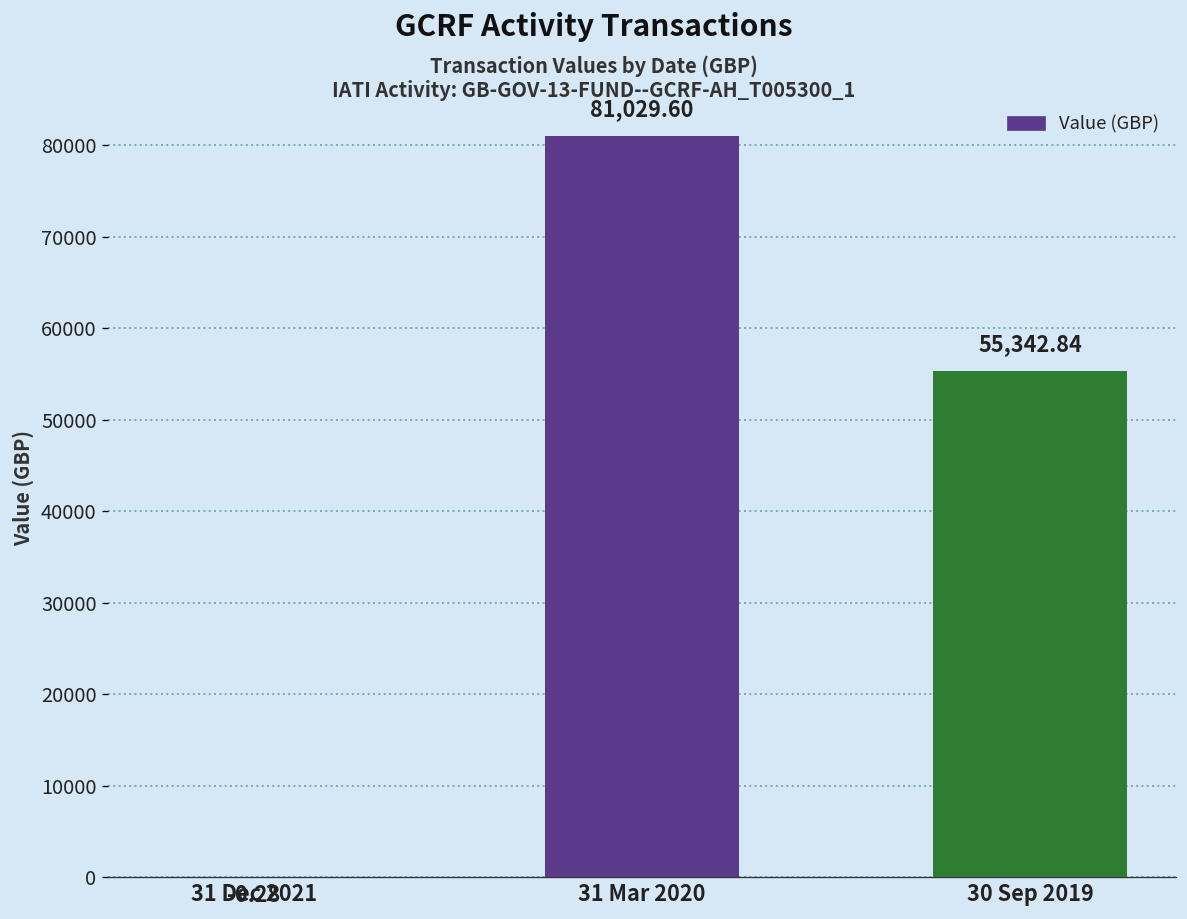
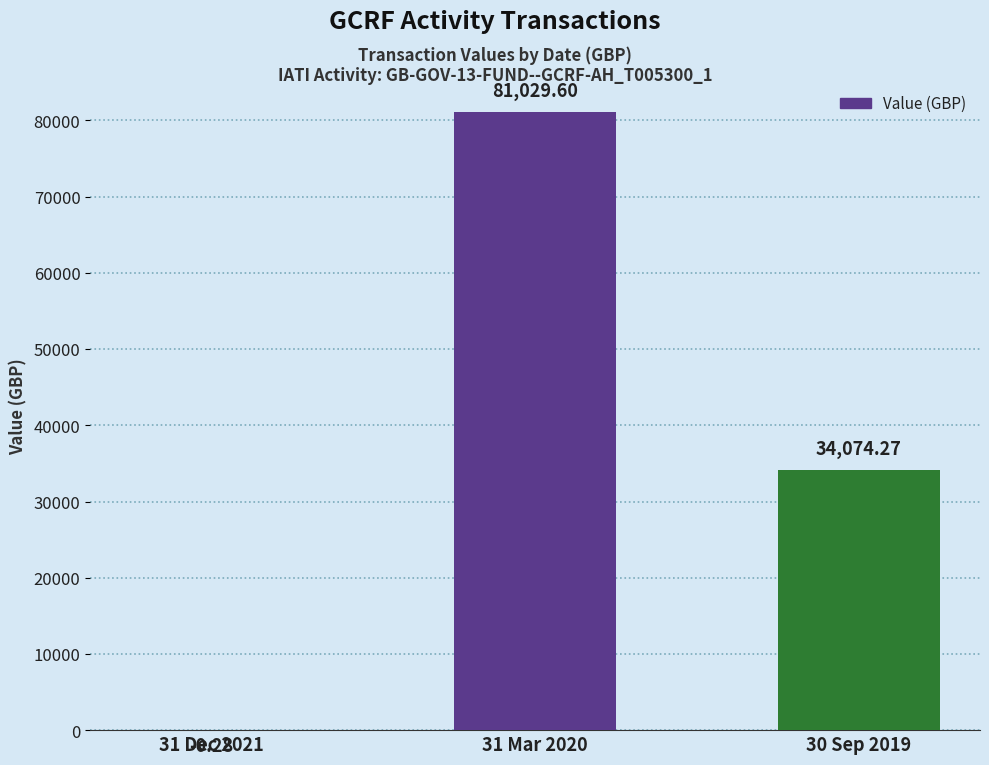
  {
    "31 Dec 2021": "-0.28",
    "31 Mar 2020": "81,029.60",
-   "30 Sep 2019": "55,342.84"
+   "30 Sep 2019": "34,074.27"
  }
